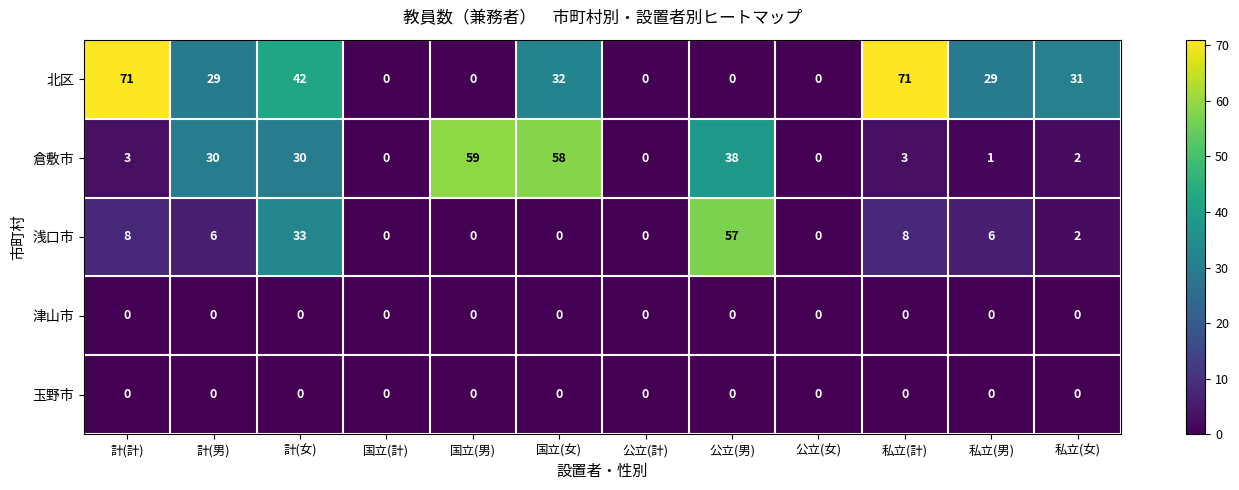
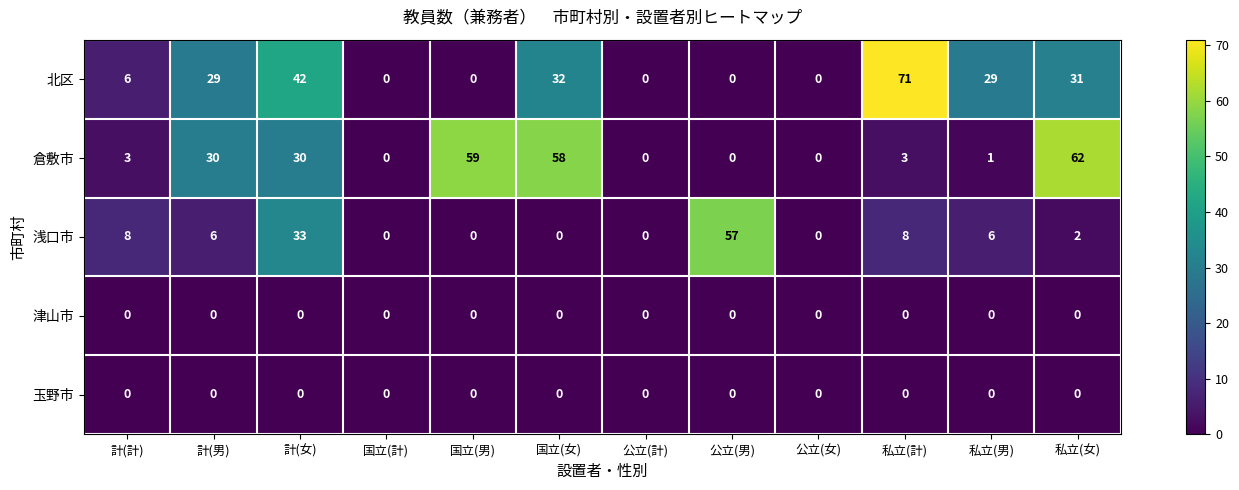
  {
    "北区": {
-     "計(計)": 71,
+     "計(計)": 6,
      "計(男)": 29,
      "計(女)": 42,
      "国立(計)": 0,
      "国立(男)": 0,
      "国立(女)": 32,
      "公立(計)": 0,
      "公立(男)": 0,
      "公立(女)": 0,
      "私立(計)": 71,
      "私立(男)": 29,
      "私立(女)": 31
    },
    "倉敷市": {
      "計(計)": 3,
      "計(男)": 30,
      "計(女)": 30,
      "国立(計)": 0,
      "国立(男)": 59,
      "国立(女)": 58,
      "公立(計)": 0,
-     "公立(男)": 38,
+     "公立(男)": 0,
      "公立(女)": 0,
      "私立(計)": 3,
      "私立(男)": 1,
-     "私立(女)": 2
+     "私立(女)": 62
    },
    "浅口市": {
      "計(計)": 8,
      "計(男)": 6,
      "計(女)": 33,
      "国立(計)": 0,
      "国立(男)": 0,
      "国立(女)": 0,
      "公立(計)": 0,
      "公立(男)": 57,
      "公立(女)": 0,
      "私立(計)": 8,
      "私立(男)": 6,
      "私立(女)": 2
    },
    "津山市": {
      "計(計)": 0,
      "計(男)": 0,
      "計(女)": 0,
      "国立(計)": 0,
      "国立(男)": 0,
      "国立(女)": 0,
      "公立(計)": 0,
      "公立(男)": 0,
      "公立(女)": 0,
      "私立(計)": 0,
      "私立(男)": 0,
      "私立(女)": 0
    },
    "玉野市": {
      "計(計)": 0,
      "計(男)": 0,
      "計(女)": 0,
      "国立(計)": 0,
      "国立(男)": 0,
      "国立(女)": 0,
      "公立(計)": 0,
      "公立(男)": 0,
      "公立(女)": 0,
      "私立(計)": 0,
      "私立(男)": 0,
      "私立(女)": 0
    }
  }
